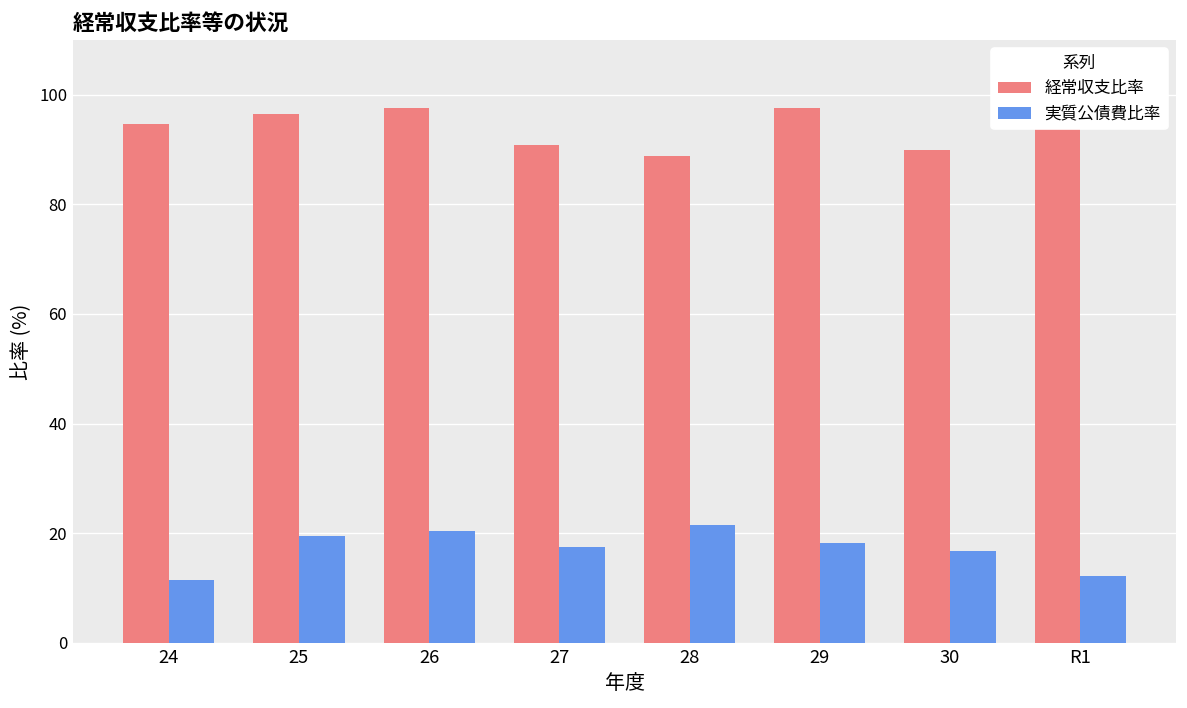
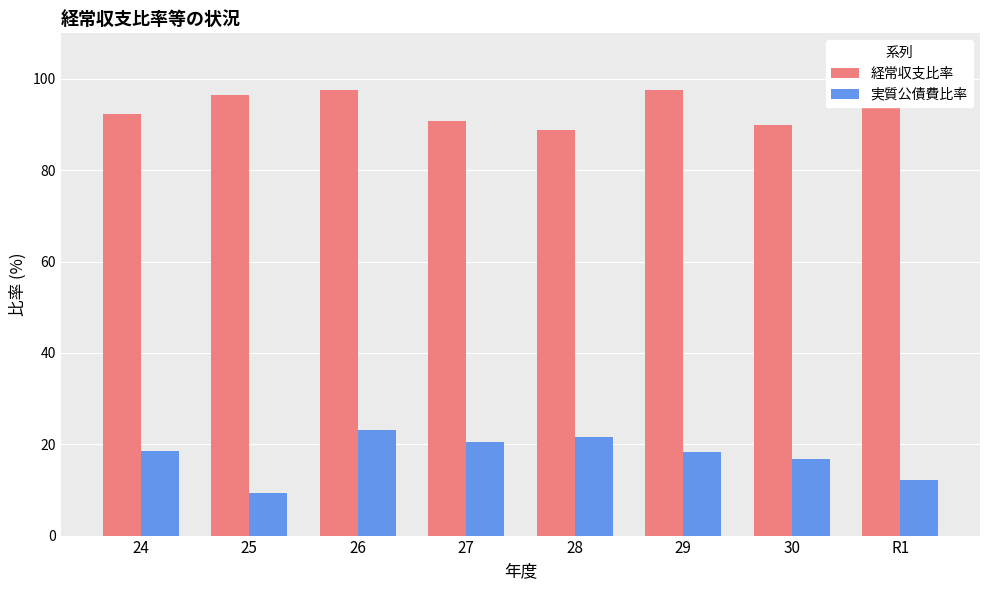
  {
    "経常収支比率": {
-     "24": 95,
+     "24": 92,
      "25": 97,
      "26": 98,
      "27": 91,
      "28": 89,
      "29": 98,
      "30": 90
    },
    "実質公債費比率": {
-     "24": 12,
-     "25": 19,
-     "26": 20,
-     "27": 18,
+     "24": 19,
+     "25": 9,
+     "26": 23,
+     "27": 21,
      "28": 22,
      "29": 18,
      "30": 17,
      "R1": 12
    }
  }
